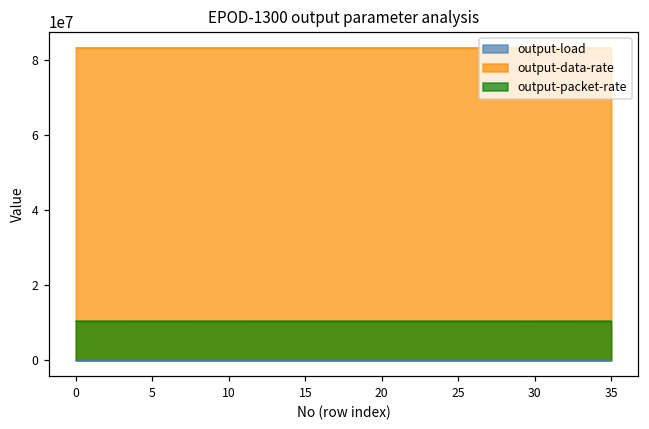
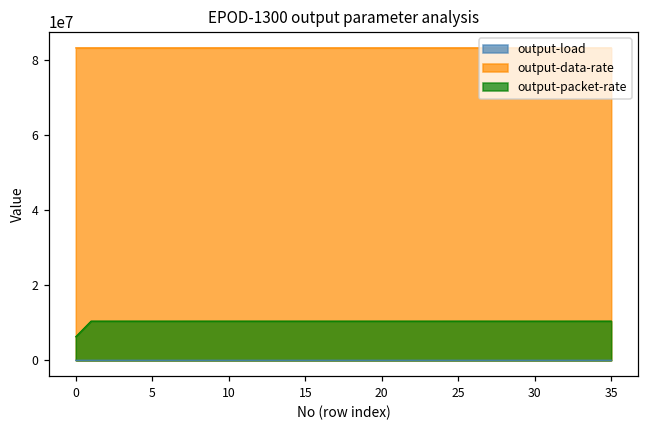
  {
    "output-load": {
      "0": 0
    },
    "output-data-rate": {
      "0": 83000000
    },
    "output-packet-rate": {
-     "0": 10000000
+     "0": 6000000
    }
  }
